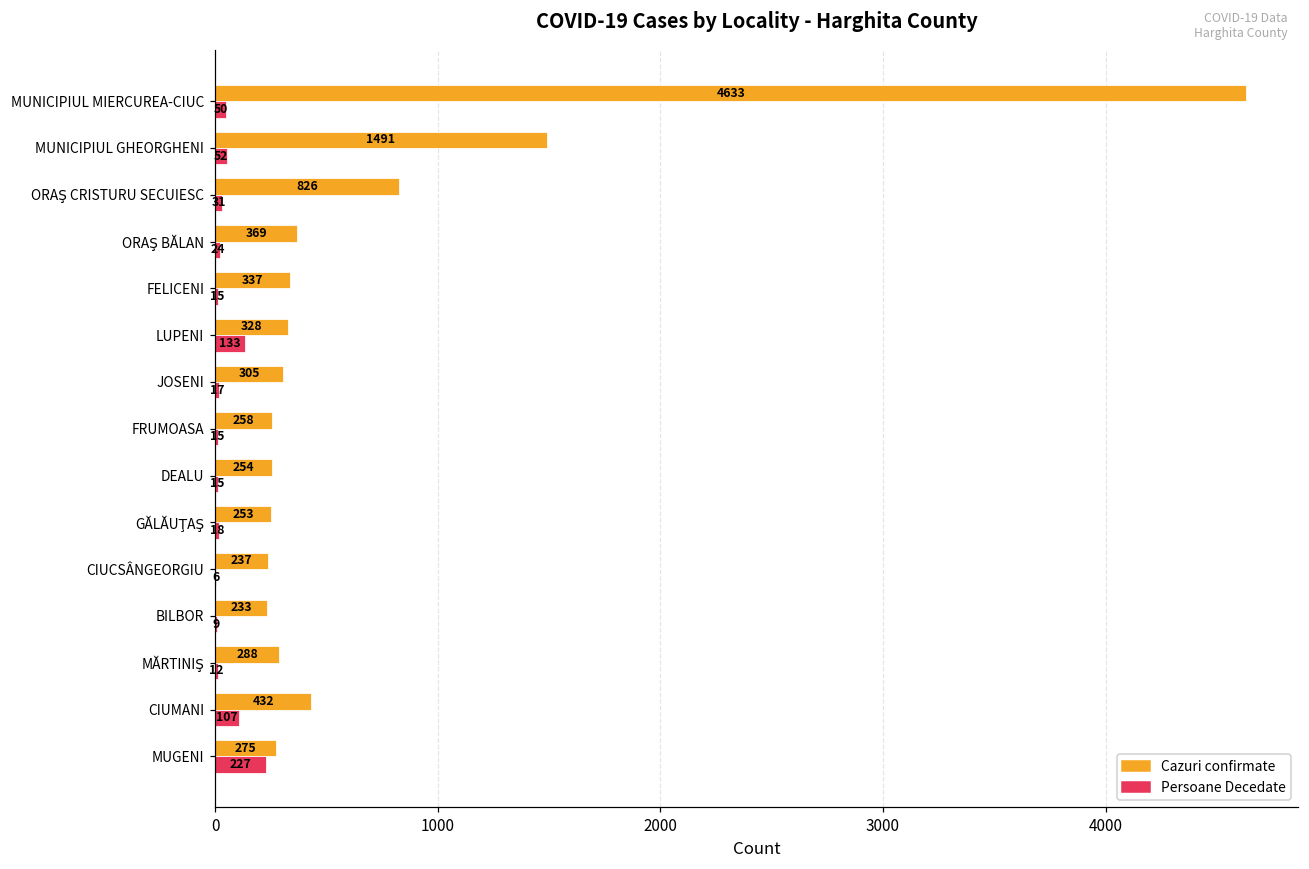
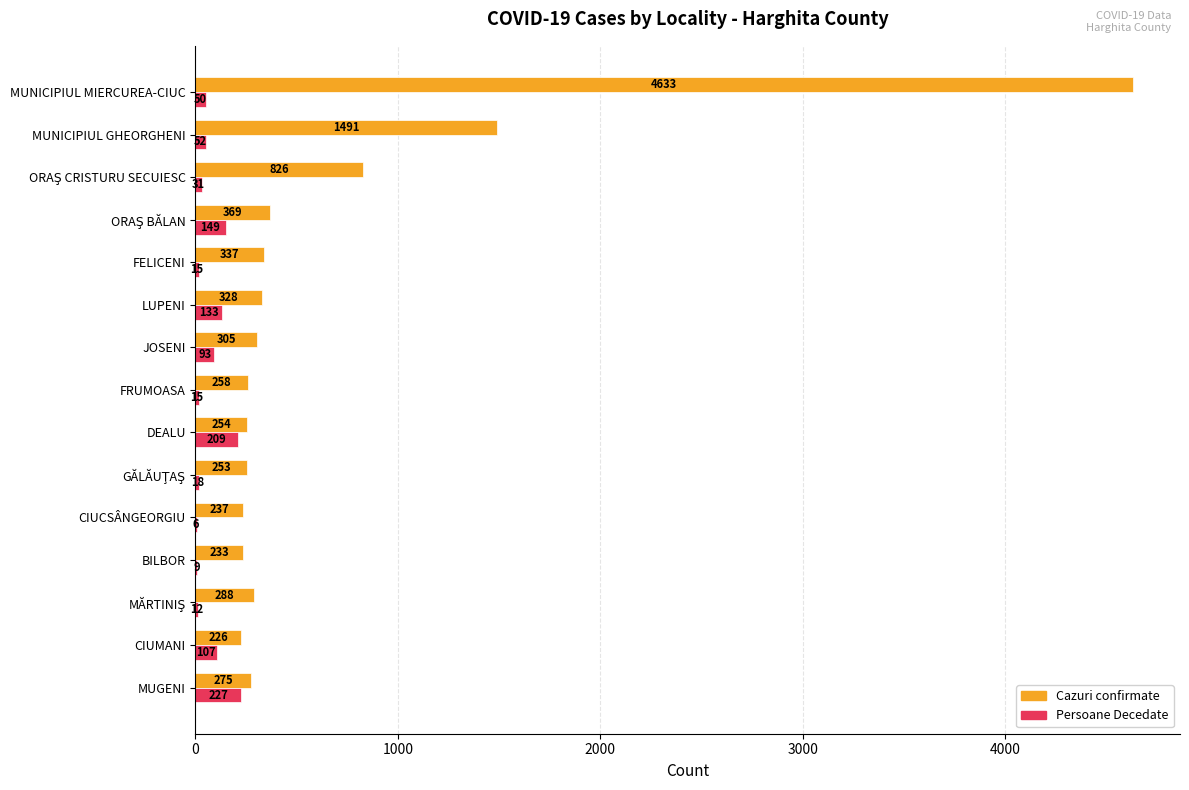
  {
    "Cazuri confirmate": {
      "MUNICIPIUL MIERCUREA-CIUC": 4633,
      "MUNICIPIUL GHEORGHENI": 1491,
      "ORAŞ CRISTURU SECUIESC": 826,
      "ORAŞ BĂLAN": 369,
      "FELICENI": 337,
      "LUPENI": 328,
      "JOSENI": 305,
      "FRUMOASA": 258,
      "DEALU": 254,
      "GĂLĂUŢAŞ": 253,
      "CIUCSÂNGEORGIU": 237,
      "BILBOR": 233,
      "MĂRTINIŞ": 288,
-     "CIUMANI": 432,
+     "CIUMANI": 226,
      "MUGENI": 275
    },
    "Persoane Decedate": {
      "MUNICIPIUL MIERCUREA-CIUC": 50,
      "MUNICIPIUL GHEORGHENI": 52,
      "ORAŞ CRISTURU SECUIESC": 31,
-     "ORAŞ BĂLAN": 24,
+     "ORAŞ BĂLAN": 149,
      "FELICENI": 15,
      "LUPENI": 133,
-     "JOSENI": 17,
+     "JOSENI": 93,
      "FRUMOASA": 15,
-     "DEALU": 15,
+     "DEALU": 209,
      "GĂLĂUŢAŞ": 18,
      "CIUCSÂNGEORGIU": 6,
      "BILBOR": 9,
      "MĂRTINIŞ": 12,
      "CIUMANI": 107,
      "MUGENI": 227
    }
  }
